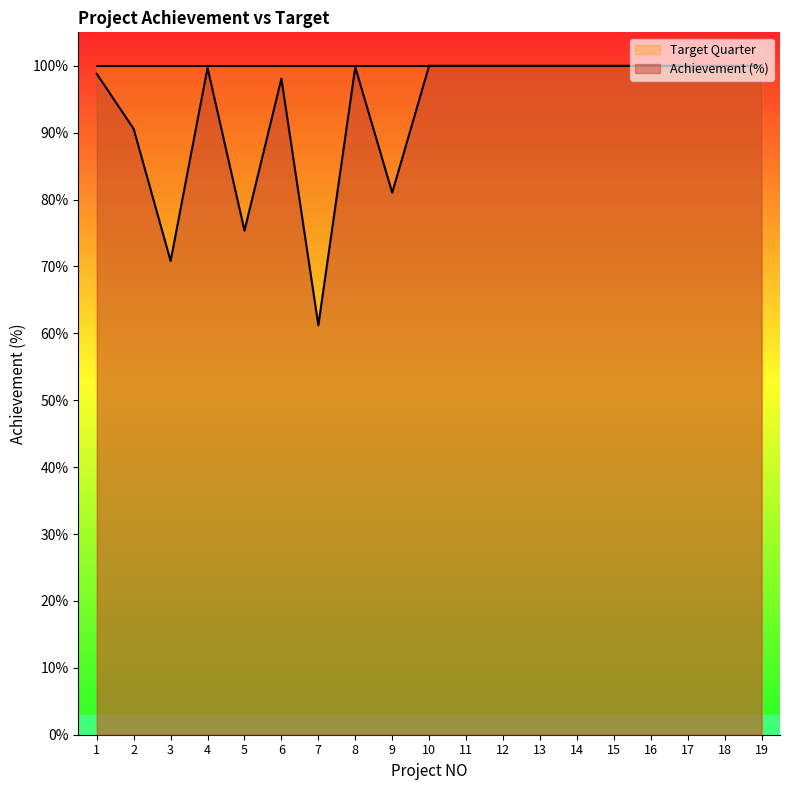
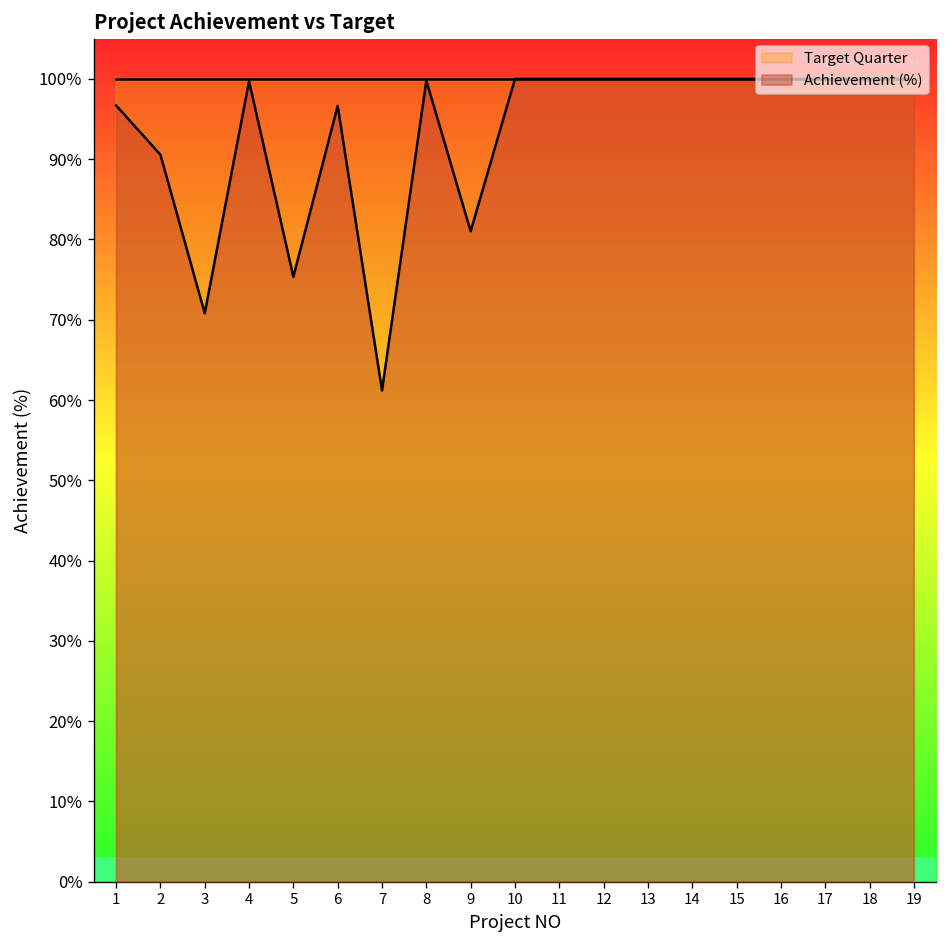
  {
    "Target Quarter": {
      "1": "100%",
      "2": "100%",
      "3": "100%",
      "5": "100%",
      "6": "100%",
      "7": "100%",
      "9": "100%"
    },
    "Achievement (%)": {
-     "1": "99%",
+     "1": "97%",
      "2": "91%",
      "3": "71%",
      "5": "75%",
-     "6": "98%",
+     "6": "97%",
      "7": "61%",
      "9": "81%"
    }
  }
